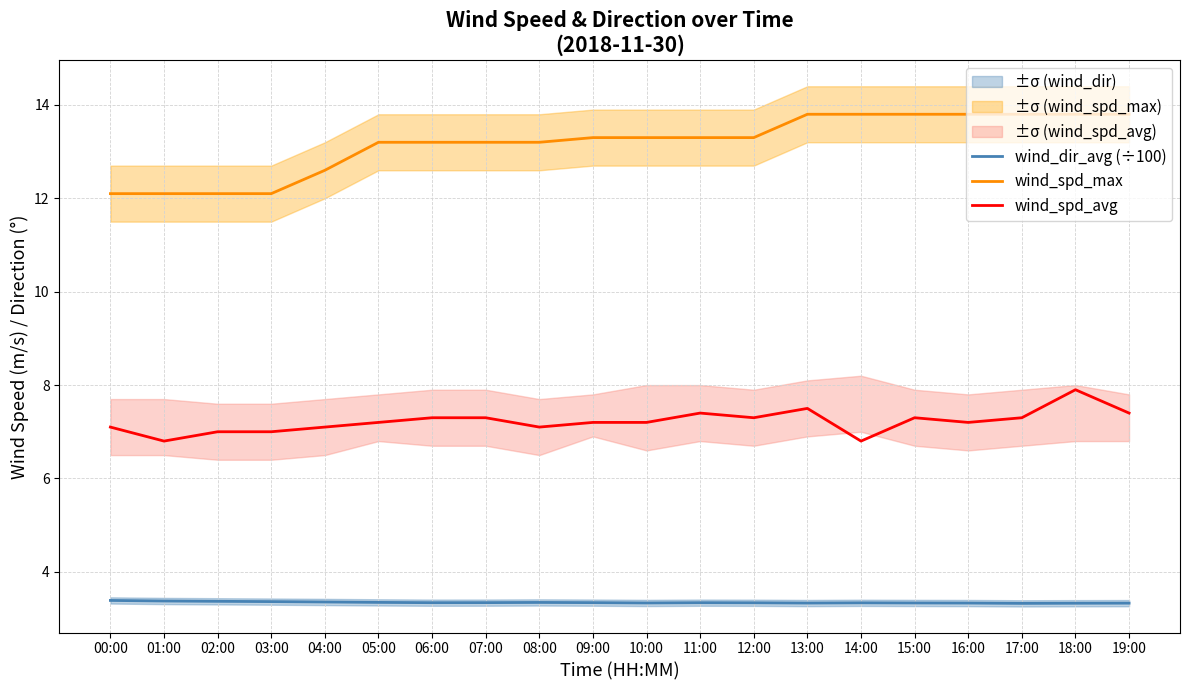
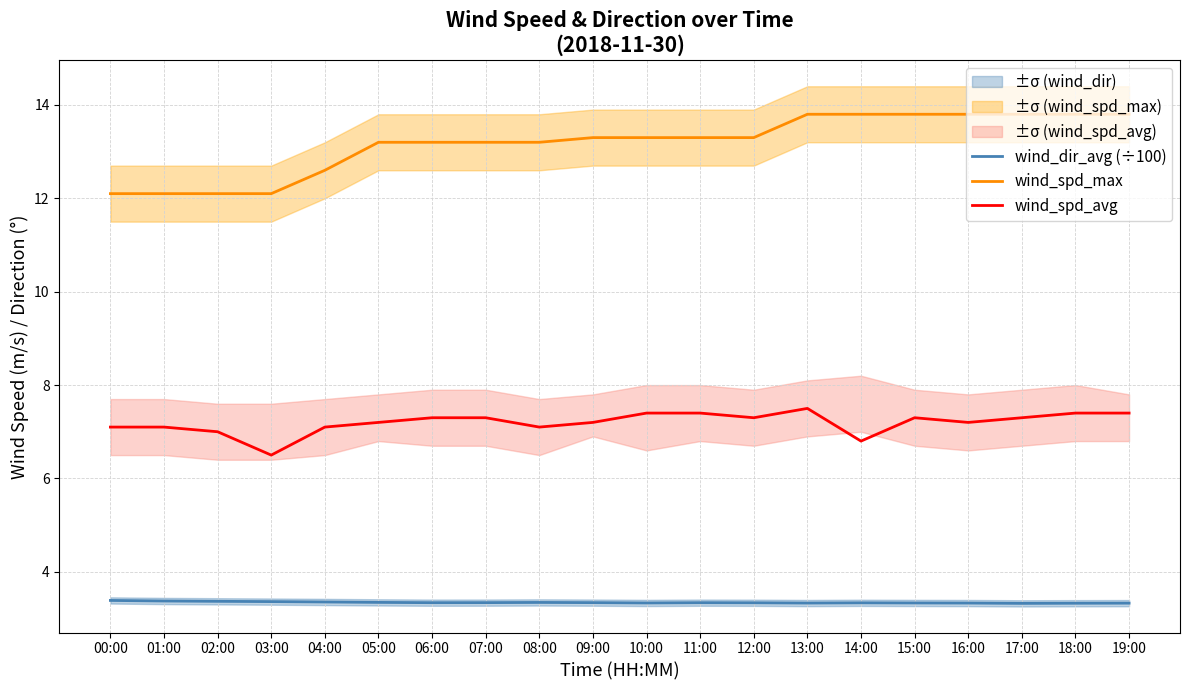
  {
    "wind_spd_avg": {
      "00:00": 7.1,
-     "01:00": 6.8,
+     "01:00": 7.1,
      "02:00": 7.0,
-     "03:00": 7.0,
+     "03:00": 6.5,
      "04:00": 7.1,
      "05:00": 7.2,
      "06:00": 7.3,
      "07:00": 7.3,
      "08:00": 7.1,
      "09:00": 7.2,
-     "10:00": 7.2,
+     "10:00": 7.4,
      "11:00": 7.4,
      "12:00": 7.3,
      "13:00": 7.5,
      "14:00": 6.8,
      "15:00": 7.3,
      "16:00": 7.2,
      "17:00": 7.3,
-     "18:00": 7.9,
+     "18:00": 7.4,
      "19:00": 7.4
    }
  }
